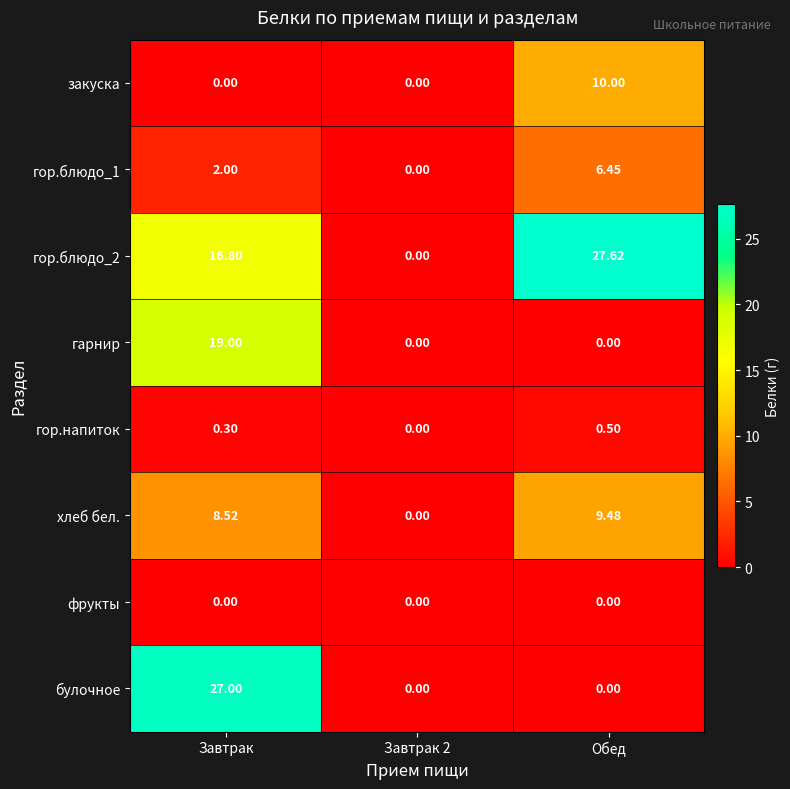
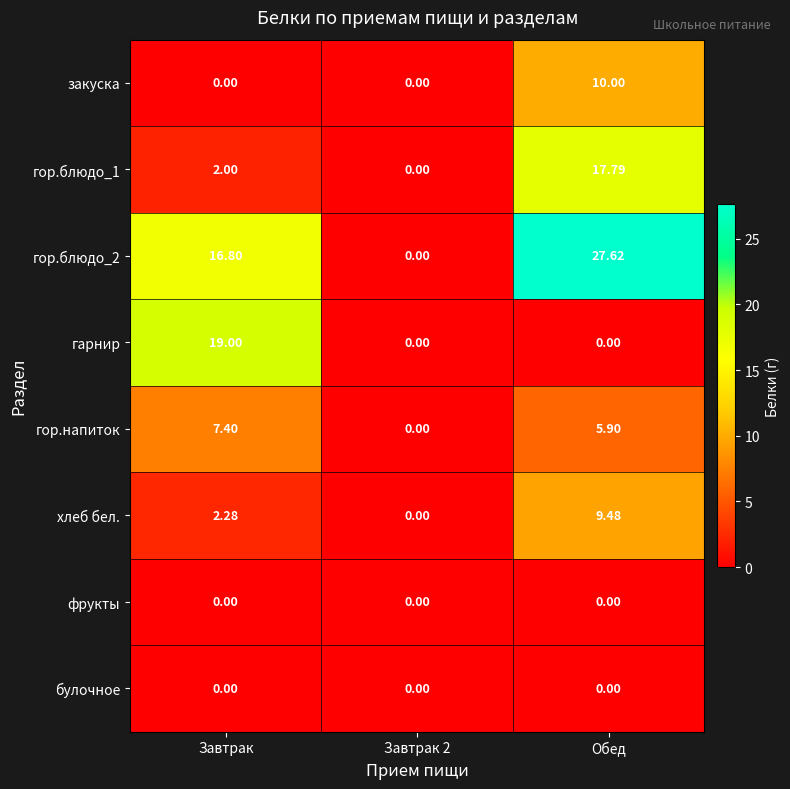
  {
    "закуска": {
      "Завтрак": 0.00,
      "Завтрак 2": 0.00,
      "Обед": 10.00
    },
    "гор.блюдо_1": {
      "Завтрак": 2.00,
      "Завтрак 2": 0.00,
-     "Обед": 6.45
+     "Обед": 17.79
    },
    "гор.блюдо_2": {
      "Завтрак": 16.80,
      "Завтрак 2": 0.00,
      "Обед": 27.62
    },
    "гарнир": {
      "Завтрак": 19.00,
      "Завтрак 2": 0.00,
      "Обед": 0.00
    },
    "гор.напиток": {
-     "Завтрак": 0.30,
+     "Завтрак": 7.40,
      "Завтрак 2": 0.00,
-     "Обед": 0.50
+     "Обед": 5.90
    },
    "хлеб бел.": {
-     "Завтрак": 8.52,
+     "Завтрак": 2.28,
      "Завтрак 2": 0.00,
      "Обед": 9.48
    },
    "фрукты": {
      "Завтрак": 0.00,
      "Завтрак 2": 0.00,
      "Обед": 0.00
    },
    "булочное": {
-     "Завтрак": 27.00,
+     "Завтрак": 0.00,
      "Завтрак 2": 0.00,
      "Обед": 0.00
    }
  }
